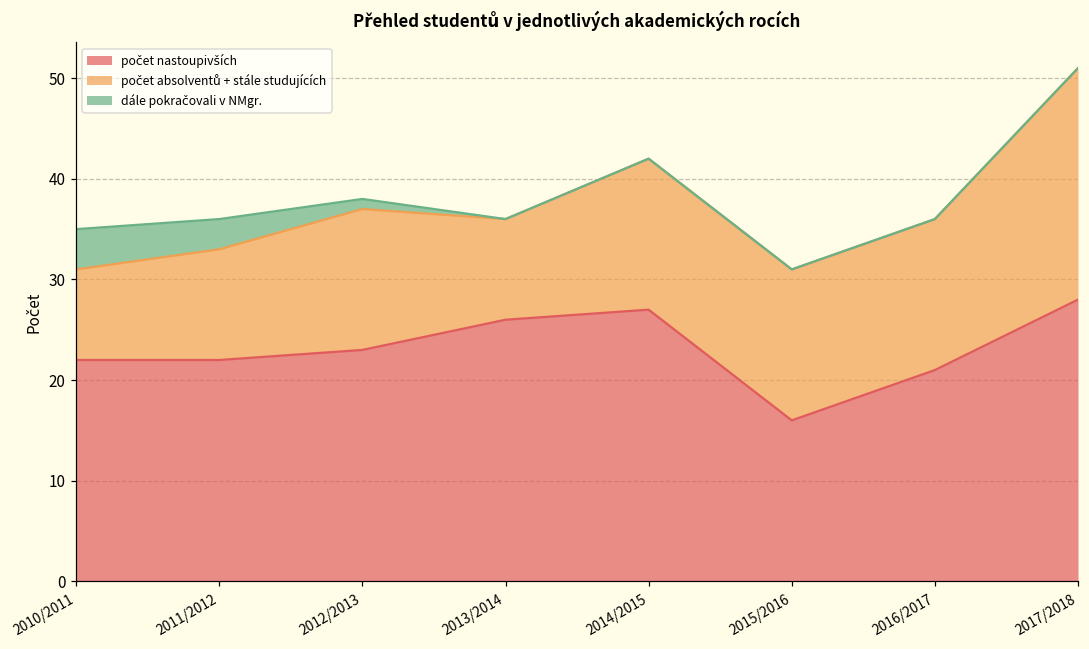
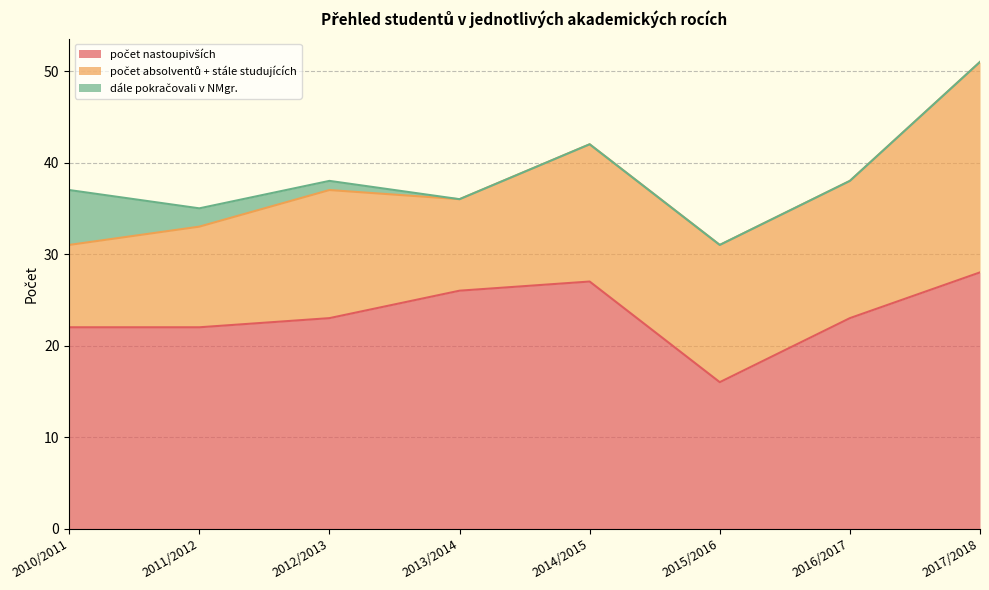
  {
    "počet nastoupivších": {
      "2010/2011": 22,
      "2011/2012": 22,
      "2012/2013": 23,
      "2013/2014": 26,
      "2014/2015": 27,
      "2015/2016": 16,
-     "2016/2017": 21,
+     "2016/2017": 23,
      "2017/2018": 28
    },
    "počet absolventů + stále studujících": {
      "2010/2011": 9,
      "2011/2012": 11,
      "2012/2013": 14
    },
    "dále pokračovali v NMgr.": {
-     "2010/2011": 4,
-     "2011/2012": 3,
+     "2010/2011": 6,
+     "2011/2012": 2,
      "2012/2013": 1
    }
  }
